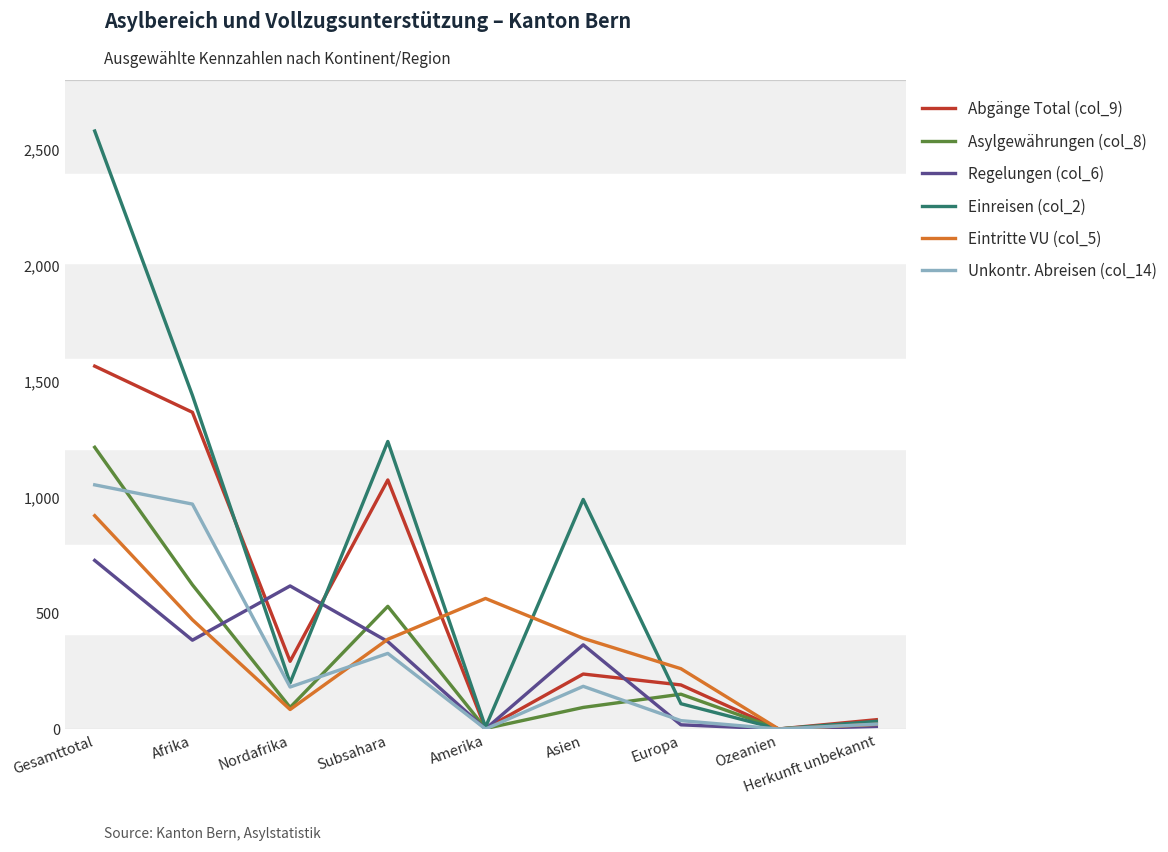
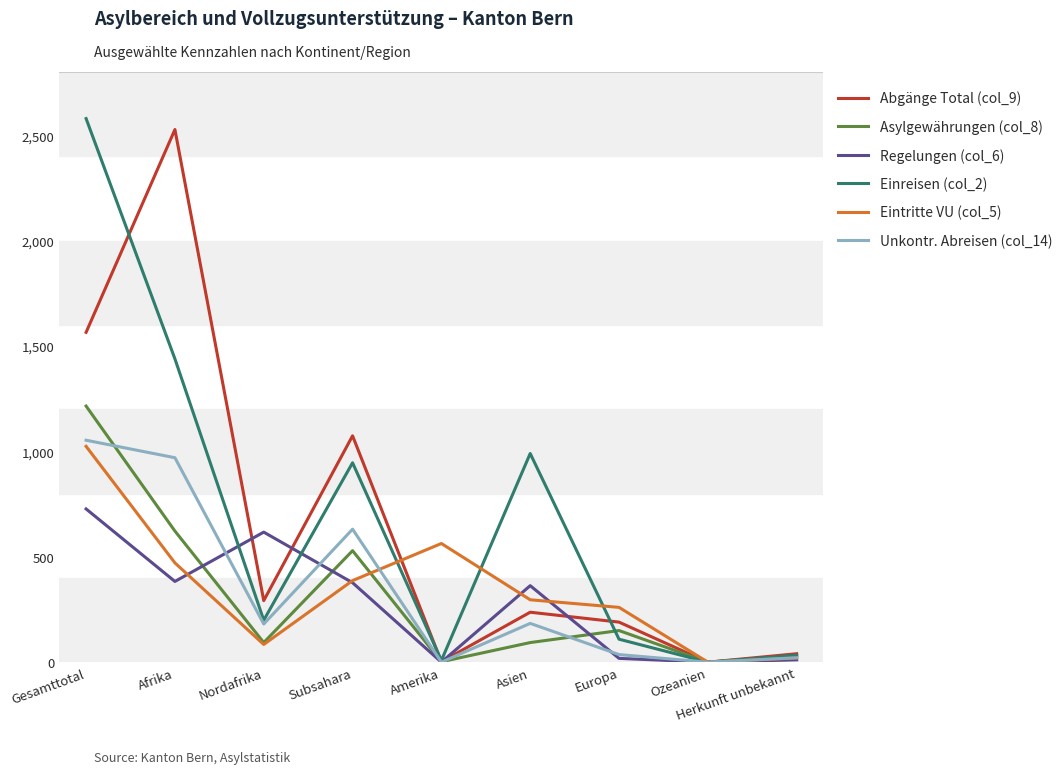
  {
    "Abgänge Total (col_9)": {
      "Gesamttotal": "1,570",
-     "Afrika": "1,370",
+     "Afrika": "2,530",
      "Nordafrika": "290",
      "Subsahara": "1,070",
      "Asien": "240",
      "Europa": "190"
    },
    "Asylgewährungen (col_8)": {
      "Gesamttotal": "1,220",
      "Afrika": "620",
      "Subsahara": "530",
      "Asien": "90",
      "Europa": "150"
    },
    "Regelungen (col_6)": {
      "Gesamttotal": "730",
      "Afrika": "380",
      "Nordafrika": "620",
      "Asien": "360",
      "Europa": "20"
    },
    "Einreisen (col_2)": {
      "Gesamttotal": "2,580",
      "Afrika": "1,440",
      "Nordafrika": "200",
-     "Subsahara": "1,240",
+     "Subsahara": "950",
      "Asien": "990",
      "Europa": "110"
    },
    "Eintritte VU (col_5)": {
-     "Gesamttotal": "920",
+     "Gesamttotal": "1,020",
      "Afrika": "470",
      "Amerika": "560",
-     "Asien": "390",
+     "Asien": "300",
      "Europa": "260"
    },
    "Unkontr. Abreisen (col_14)": {
      "Gesamttotal": "1,050",
      "Afrika": "970",
      "Nordafrika": "180",
-     "Subsahara": "330",
+     "Subsahara": "630",
      "Asien": "180",
      "Europa": "40"
    }
  }
